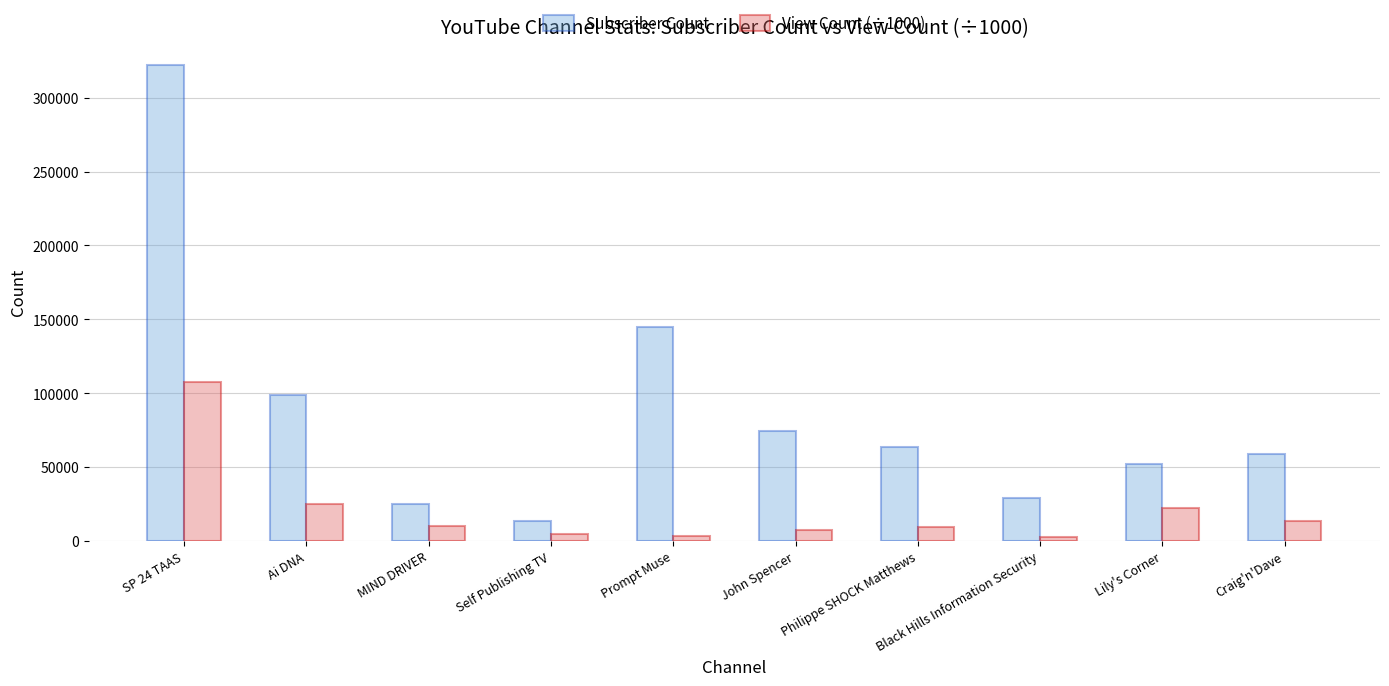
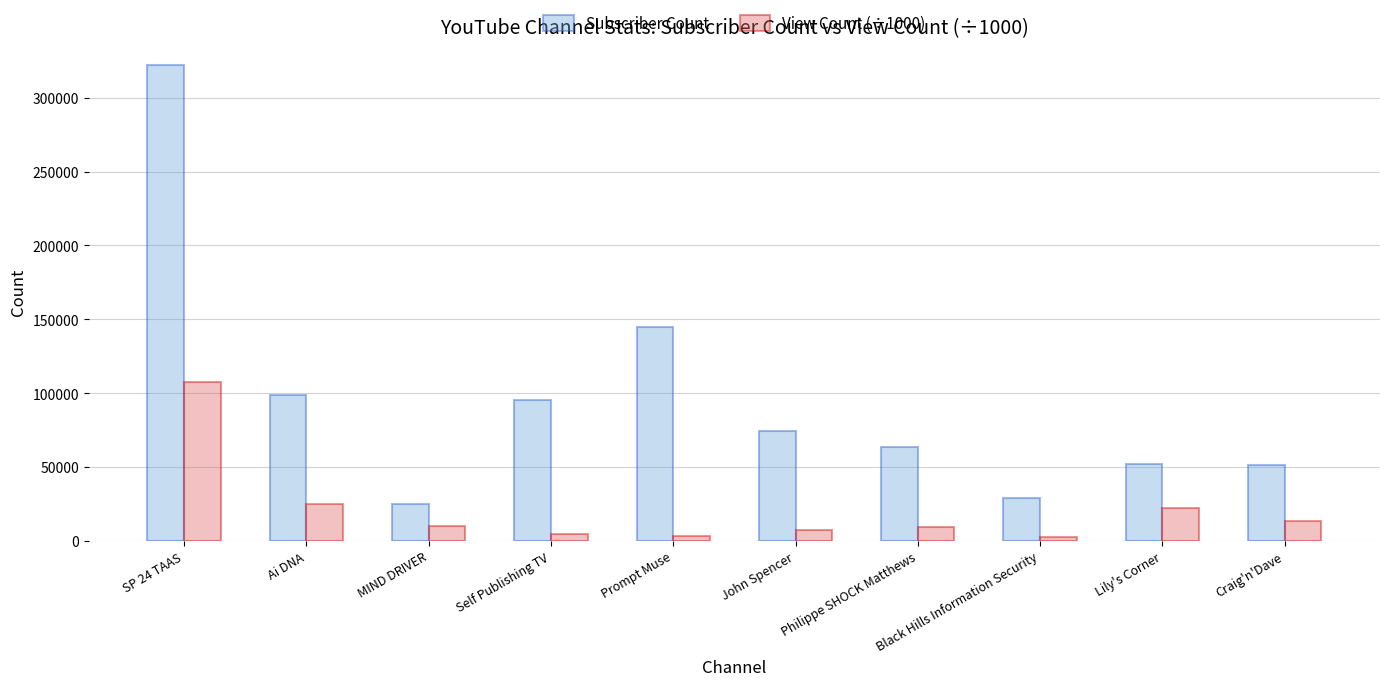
  {
    "Subscriber Count": {
      "SP 24 TAAS": 322000,
      "Ai DNA": 99000,
      "MIND DRIVER": 25000,
-     "Self Publishing TV": 13000,
+     "Self Publishing TV": 96000,
      "Prompt Muse": 145000,
      "John Spencer": 75000,
      "Philippe SHOCK Matthews": 64000,
      "Black Hills Information Security": 29000,
      "Lily's Corner": 52000,
-     "Craig'n'Dave": 59000
+     "Craig'n'Dave": 52000
    },
    "View Count (÷1000)": {
      "SP 24 TAAS": 107000,
      "Ai DNA": 25000,
      "MIND DRIVER": 10000,
      "Self Publishing TV": 4000,
      "Prompt Muse": 3000,
      "John Spencer": 7000,
      "Philippe SHOCK Matthews": 10000,
      "Black Hills Information Security": 3000,
      "Lily's Corner": 22000,
      "Craig'n'Dave": 13000
    }
  }
